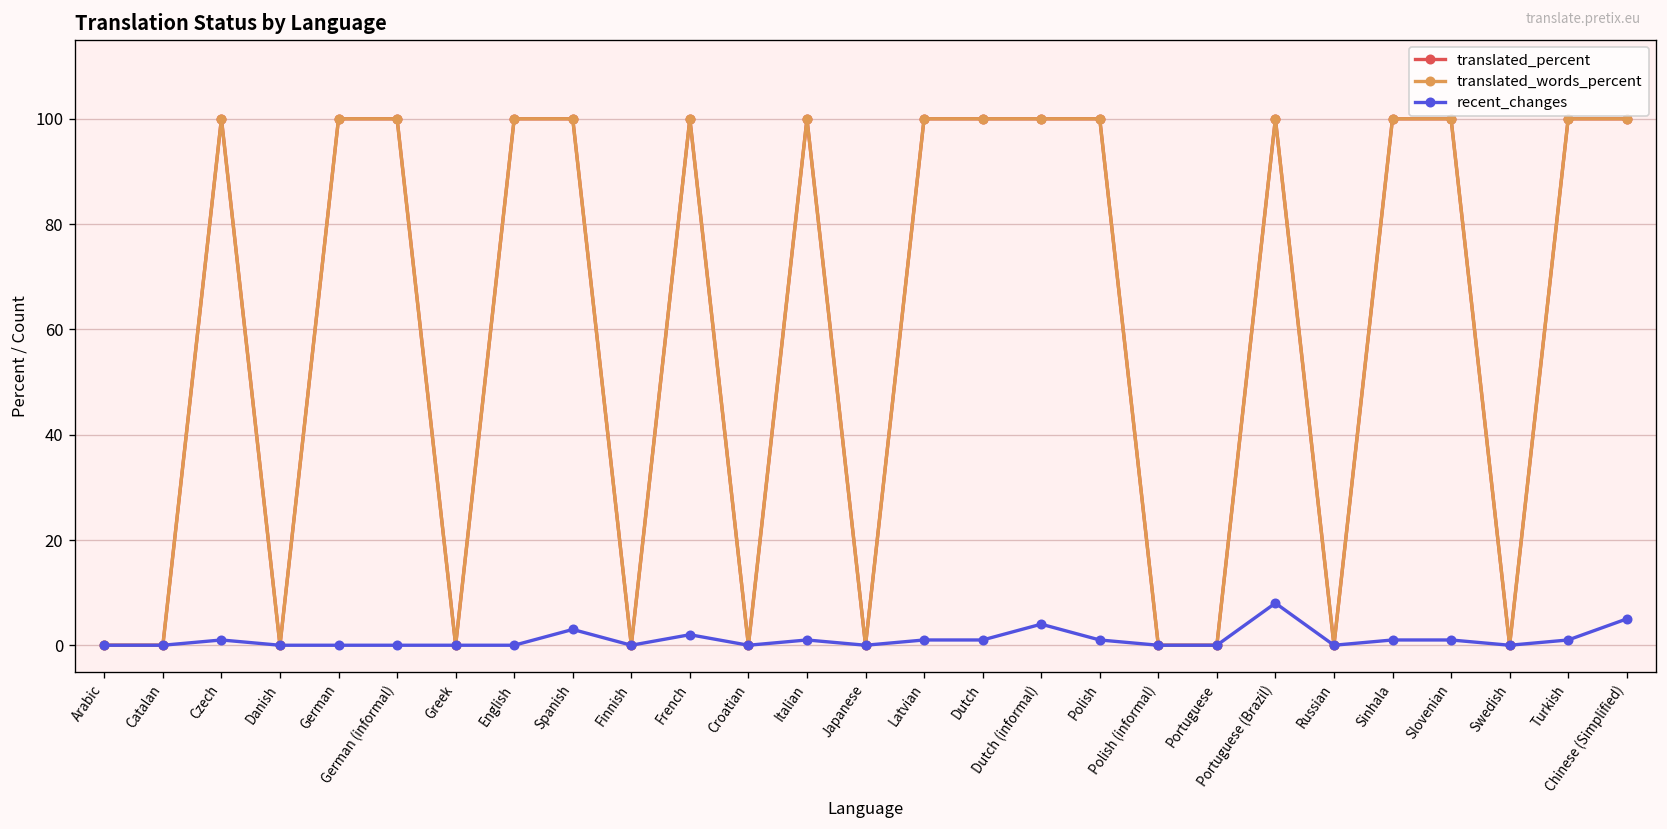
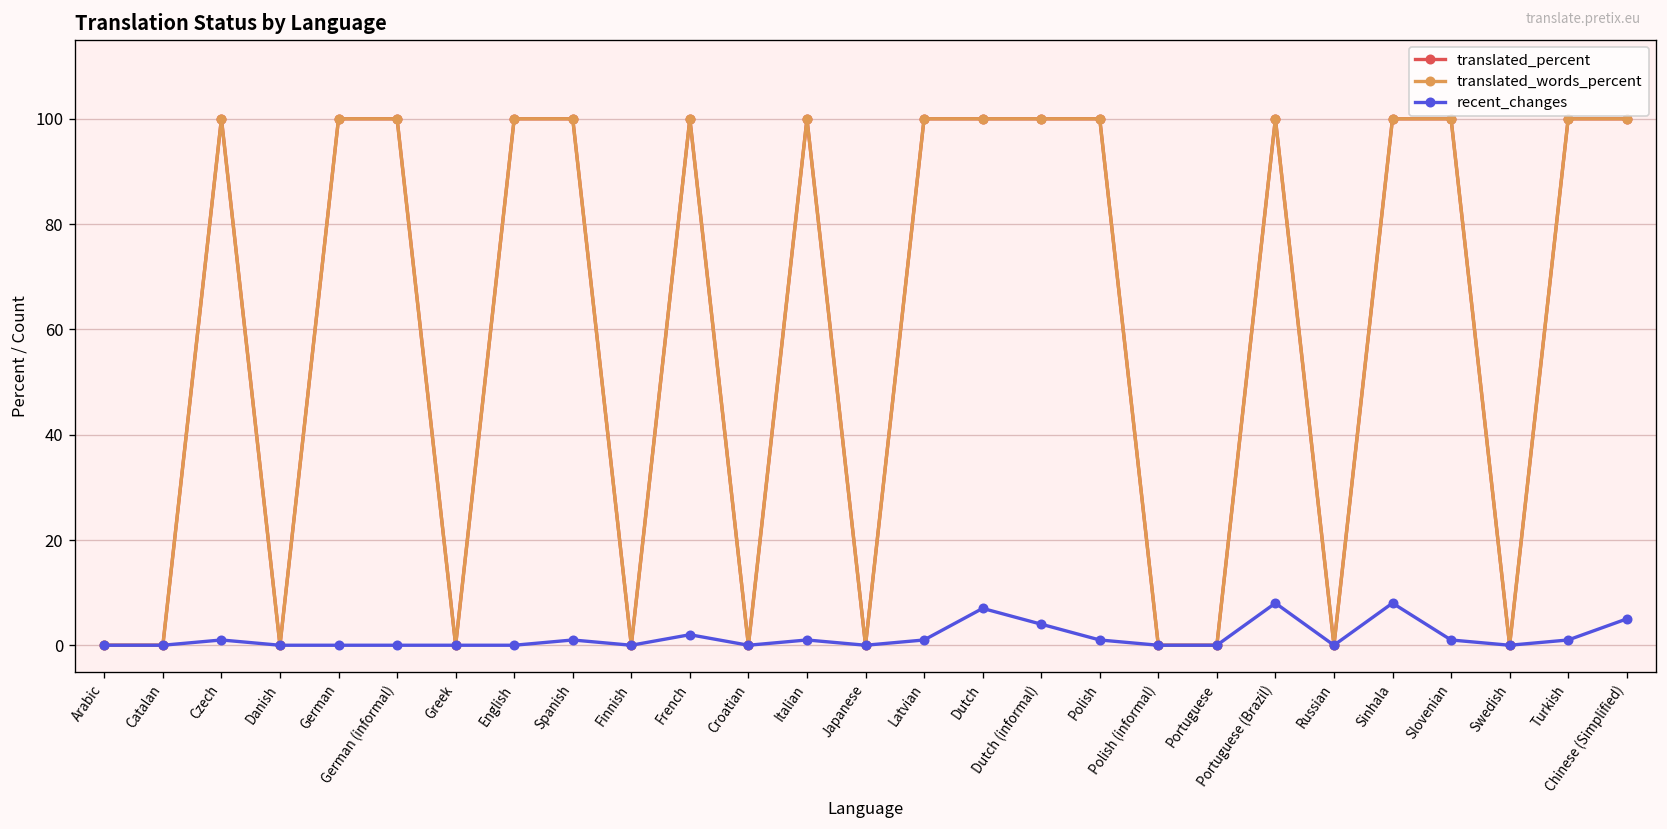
  {
    "translated_words_percent": {
      "Czech": 100,
      "German": 100,
      "German (informal)": 100,
      "English": 100,
      "Spanish": 100,
      "French": 100,
      "Italian": 100,
      "Latvian": 100,
      "Dutch": 100,
      "Dutch (informal)": 100,
      "Polish": 100,
      "Portuguese (Brazil)": 100,
      "Sinhala": 100
    },
    "recent_changes": {
      "Czech": 1,
      "German": 0,
      "German (informal)": 0,
      "English": 0,
-     "Spanish": 3,
+     "Spanish": 1,
      "French": 2,
      "Italian": 1,
      "Latvian": 1,
-     "Dutch": 1,
+     "Dutch": 7,
      "Dutch (informal)": 4,
      "Polish": 1,
      "Portuguese (Brazil)": 8,
-     "Sinhala": 1,
+     "Sinhala": 8,
      "Slovenian": 1,
      "Turkish": 1,
      "Chinese (Simplified)": 5
    }
  }
